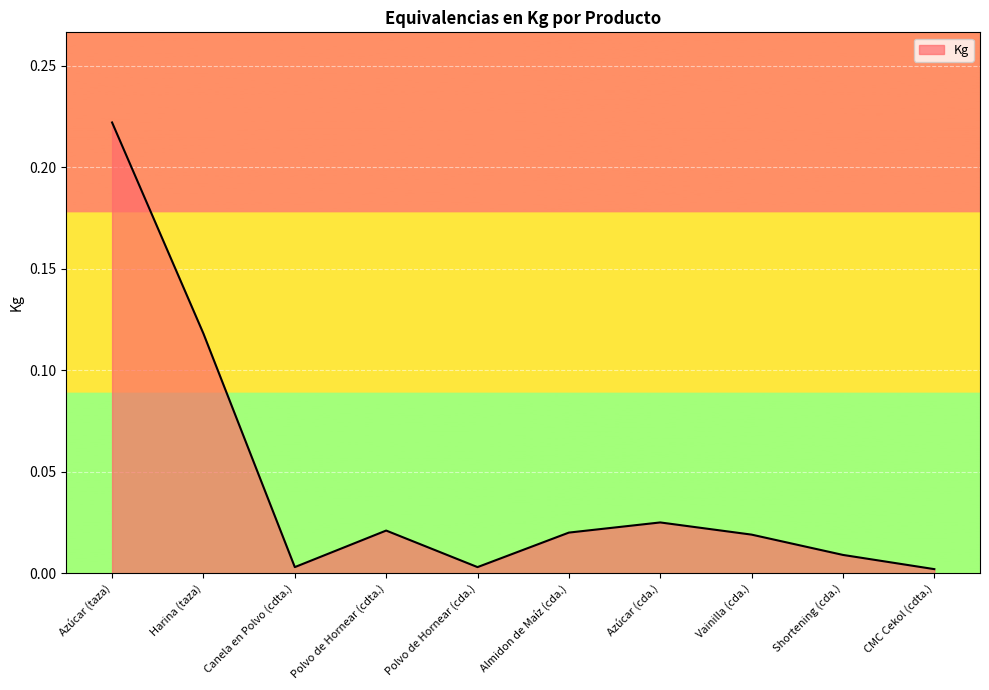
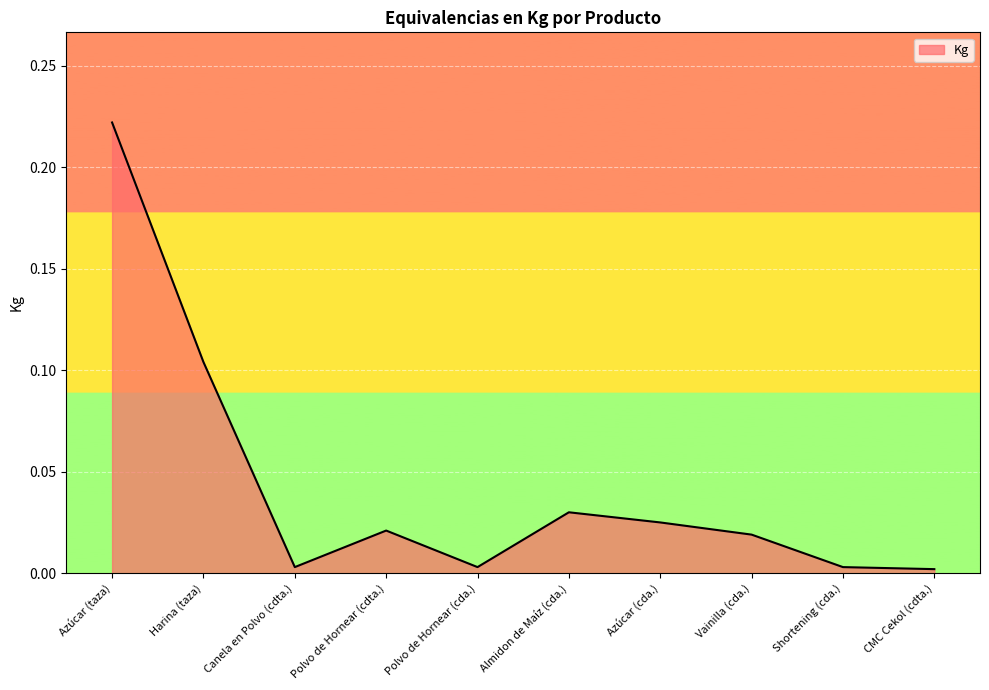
  {
    "Azúcar (taza)": 0.222,
-   "Harina (taza)": 0.118,
+   "Harina (taza)": 0.104,
    "Canela en Polvo (cdta.)": 0.003,
    "Polvo de Hornear (cdta.)": 0.021,
    "Polvo de Hornear (cda.)": 0.003,
-   "Almidon de Maíz (cda.)": 0.02,
+   "Almidon de Maíz (cda.)": 0.03,
    "Azúcar (cda.)": 0.025,
    "Vainilla (cda.)": 0.019,
-   "Shortening (cda.)": 0.009,
+   "Shortening (cda.)": 0.003,
    "CMC Cekol (cdta.)": 0.002
  }
